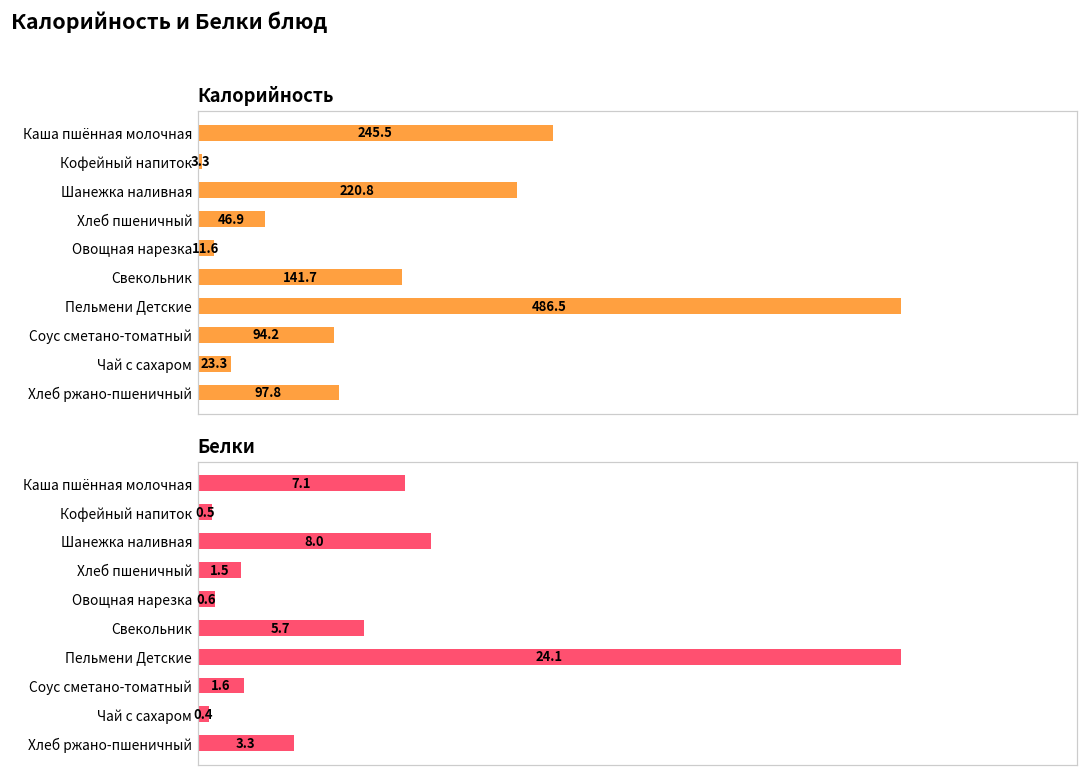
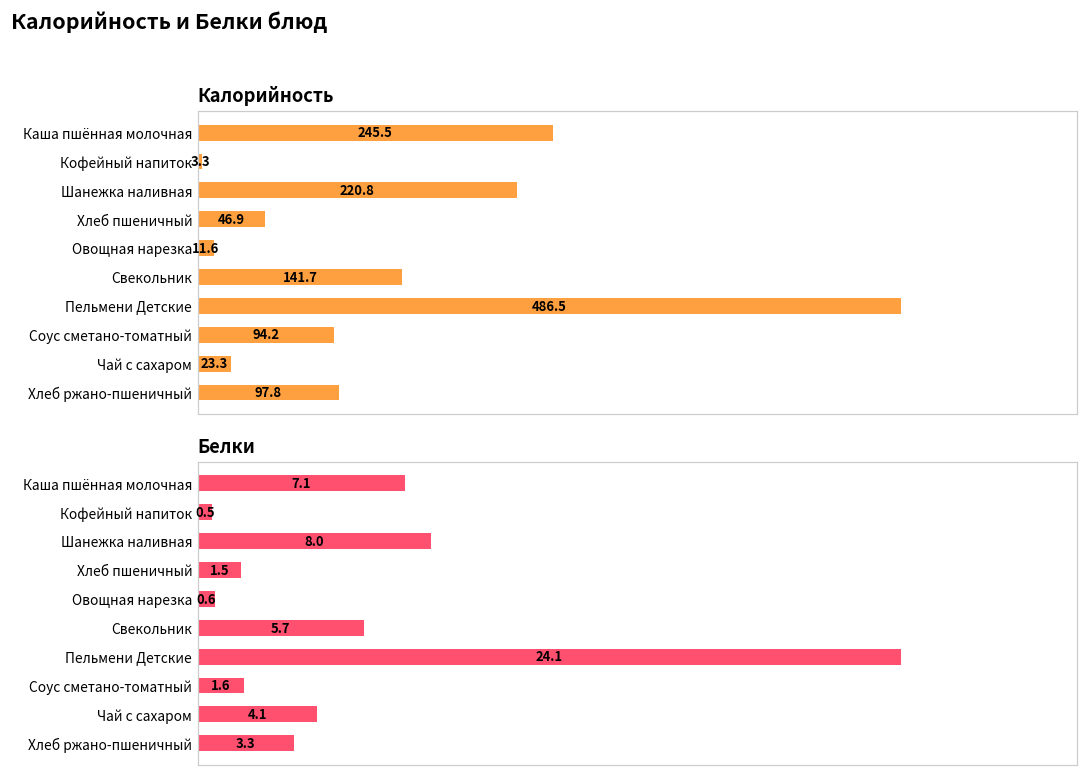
  {
    "Калорийность": {
      "Каша пшённая молочная": 245.5,
      "Кофейный напиток": 3.3,
      "Шанежка наливная": 220.8,
      "Хлеб пшеничный": 46.9,
      "Овощная нарезка": 11.6,
      "Свекольник": 141.7,
      "Пельмени Детские": 486.5,
      "Соус сметано-томатный": 94.2,
      "Чай с сахаром": 23.3,
      "Хлеб ржано-пшеничный": 97.8
    },
    "Белки": {
      "Каша пшённая молочная": 7.1,
      "Кофейный напиток": 0.5,
      "Шанежка наливная": 8.0,
      "Хлеб пшеничный": 1.5,
      "Овощная нарезка": 0.6,
      "Свекольник": 5.7,
      "Пельмени Детские": 24.1,
      "Соус сметано-томатный": 1.6,
-     "Чай с сахаром": 0.4,
+     "Чай с сахаром": 4.1,
      "Хлеб ржано-пшеничный": 3.3
    }
  }
